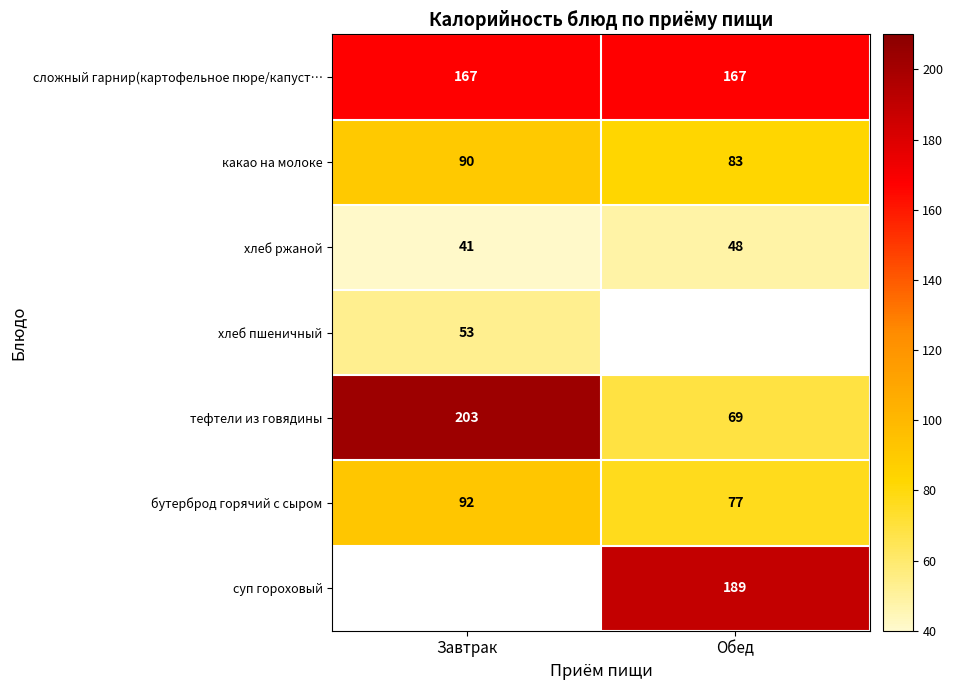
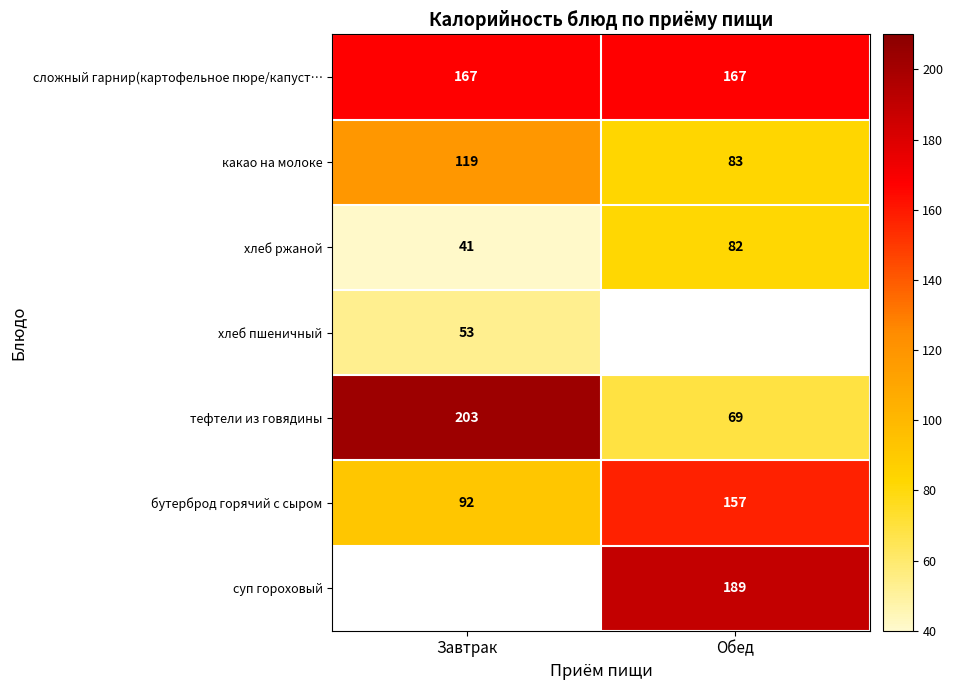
  {
    "сложный гарнир(картофельное пюре/капуст…": {
      "Завтрак": 167,
      "Обед": 167
    },
    "какао на молоке": {
-     "Завтрак": 90,
+     "Завтрак": 119,
      "Обед": 83
    },
    "хлеб ржаной": {
      "Завтрак": 41,
-     "Обед": 48
+     "Обед": 82
    },
    "хлеб пшеничный": {
      "Завтрак": 53
    },
    "тефтели из говядины": {
      "Завтрак": 203,
      "Обед": 69
    },
    "бутерброд горячий с сыром": {
      "Завтрак": 92,
-     "Обед": 77
+     "Обед": 157
    },
    "суп гороховый": {
      "Обед": 189
    }
  }
